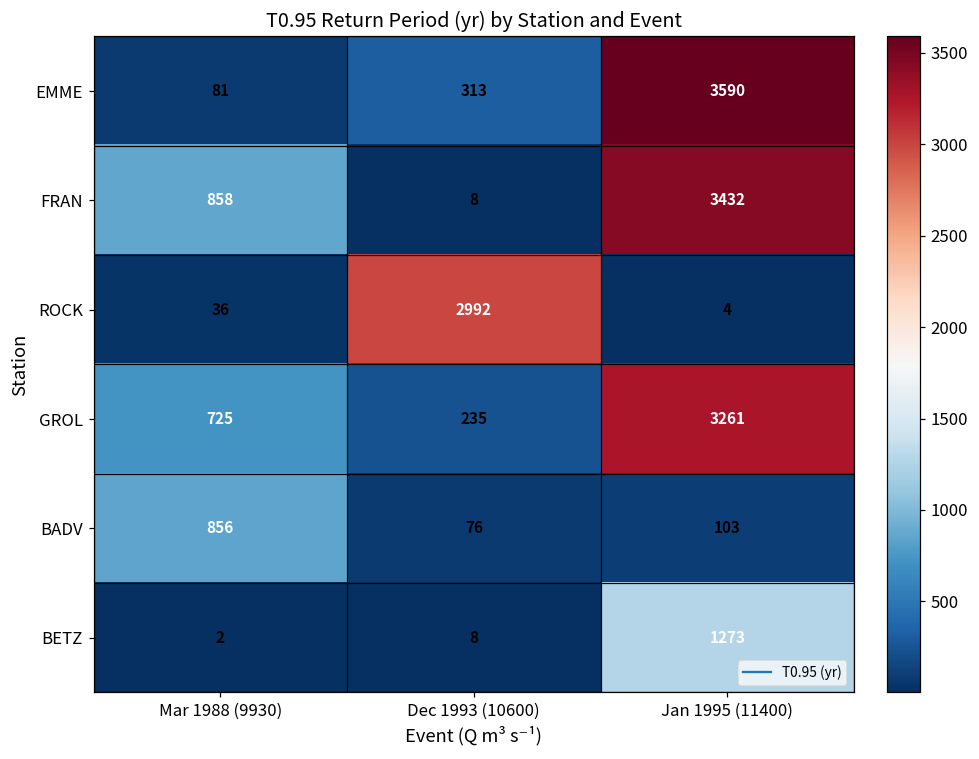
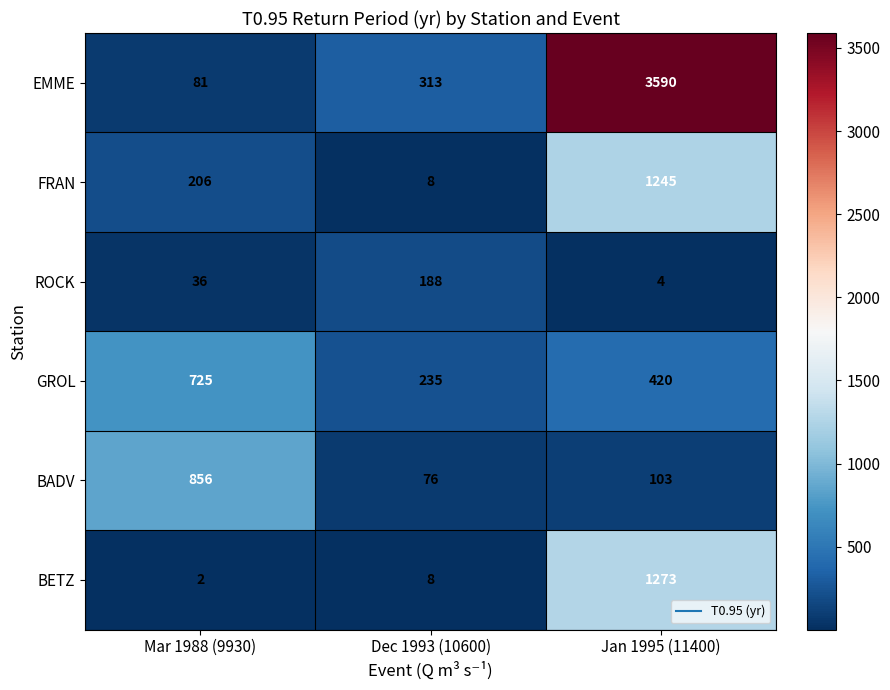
  {
    "EMME": {
      "Mar 1988 (9930)": 81,
      "Dec 1993 (10600)": 313,
      "Jan 1995 (11400)": 3590
    },
    "FRAN": {
-     "Mar 1988 (9930)": 858,
+     "Mar 1988 (9930)": 206,
      "Dec 1993 (10600)": 8,
-     "Jan 1995 (11400)": 3432
+     "Jan 1995 (11400)": 1245
    },
    "ROCK": {
      "Mar 1988 (9930)": 36,
-     "Dec 1993 (10600)": 2992,
+     "Dec 1993 (10600)": 188,
      "Jan 1995 (11400)": 4
    },
    "GROL": {
      "Mar 1988 (9930)": 725,
      "Dec 1993 (10600)": 235,
-     "Jan 1995 (11400)": 3261
+     "Jan 1995 (11400)": 420
    },
    "BADV": {
      "Mar 1988 (9930)": 856,
      "Dec 1993 (10600)": 76,
      "Jan 1995 (11400)": 103
    },
    "BETZ": {
      "Mar 1988 (9930)": 2,
      "Dec 1993 (10600)": 8,
      "Jan 1995 (11400)": 1273
    }
  }
